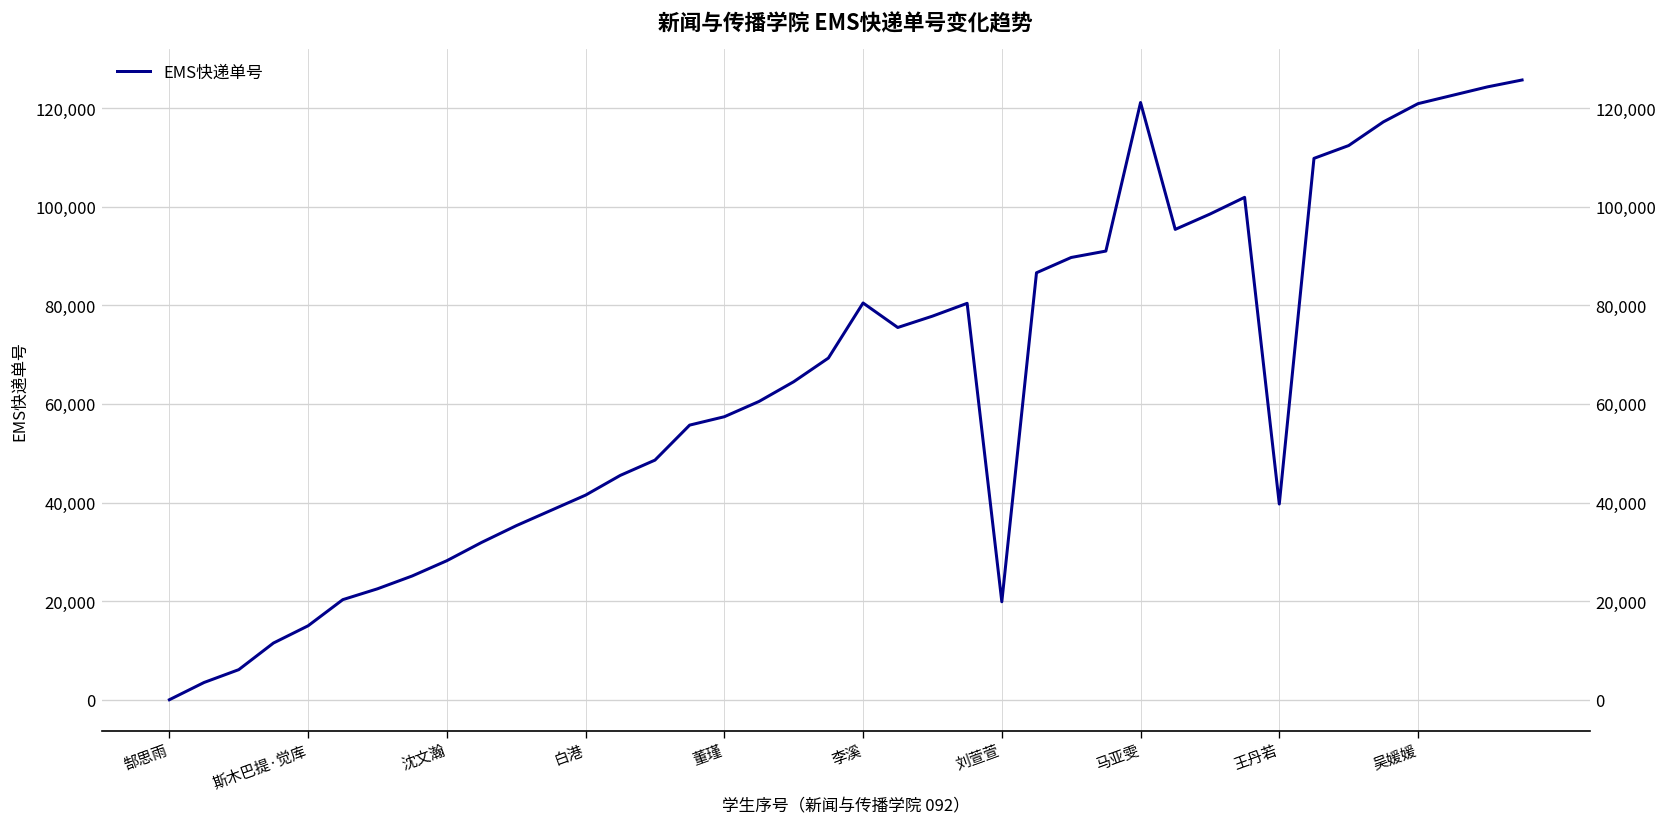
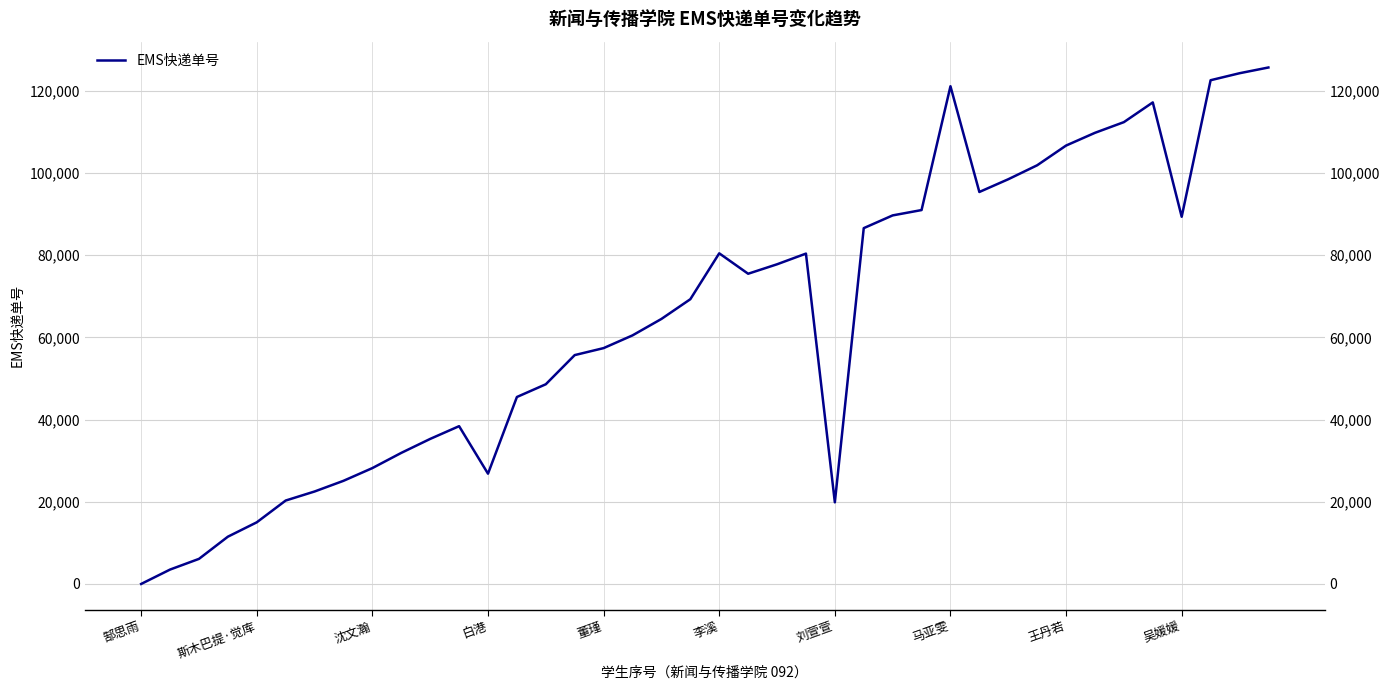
  {
    "郜思雨": "0",
    "斯木巴提·觉库": "15,000",
    "沈文瀚": "28,000",
-   "白港": "42,000",
+   "白港": "27,000",
    "董瑾": "57,000",
    "李溪": "80,000",
    "刘萱萱": "20,000",
    "马亚雯": "121,000",
-   "王丹若": "40,000",
-   "吴媛媛": "121,000"
+   "王丹若": "107,000",
+   "吴媛媛": "89,000"
  }
